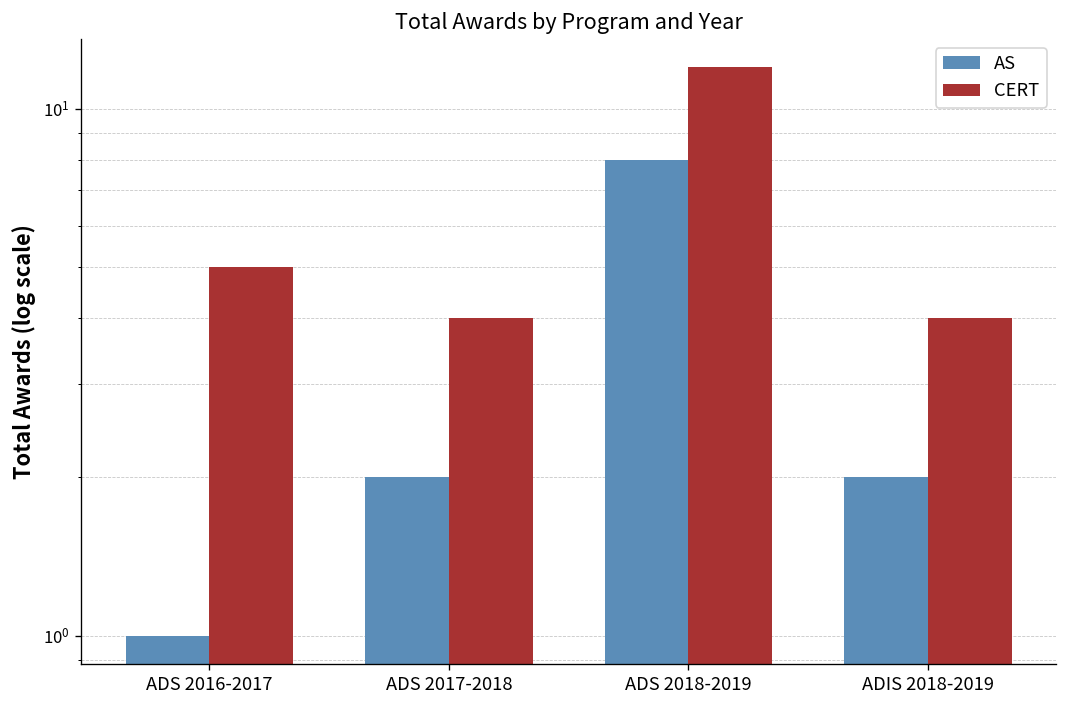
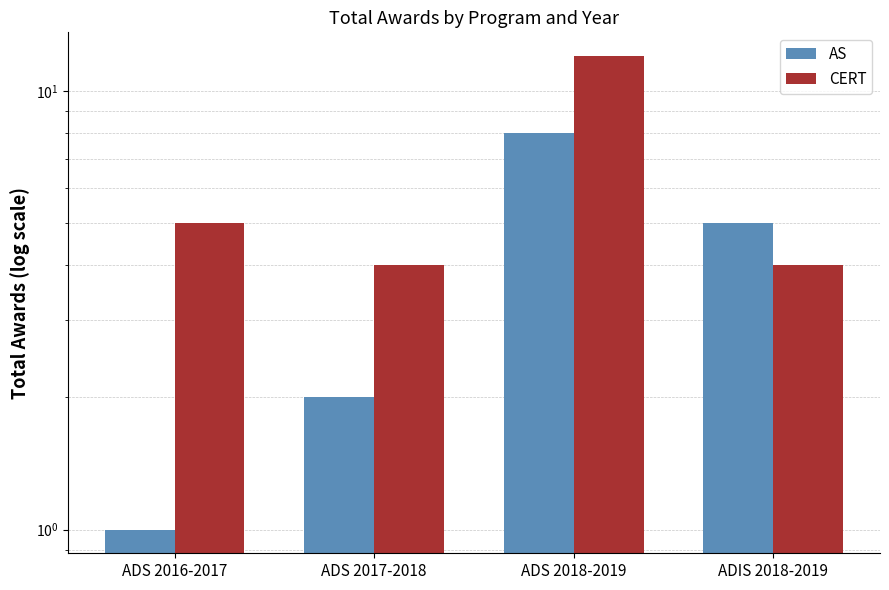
  {
    "AS": {
      "ADS 2016-2017": 1,
      "ADS 2017-2018": 2,
      "ADS 2018-2019": 8,
-     "ADIS 2018-2019": 2
+     "ADIS 2018-2019": 5
    },
    "CERT": {
      "ADS 2016-2017": 5,
      "ADS 2017-2018": 4,
      "ADS 2018-2019": 12,
      "ADIS 2018-2019": 4
    }
  }
